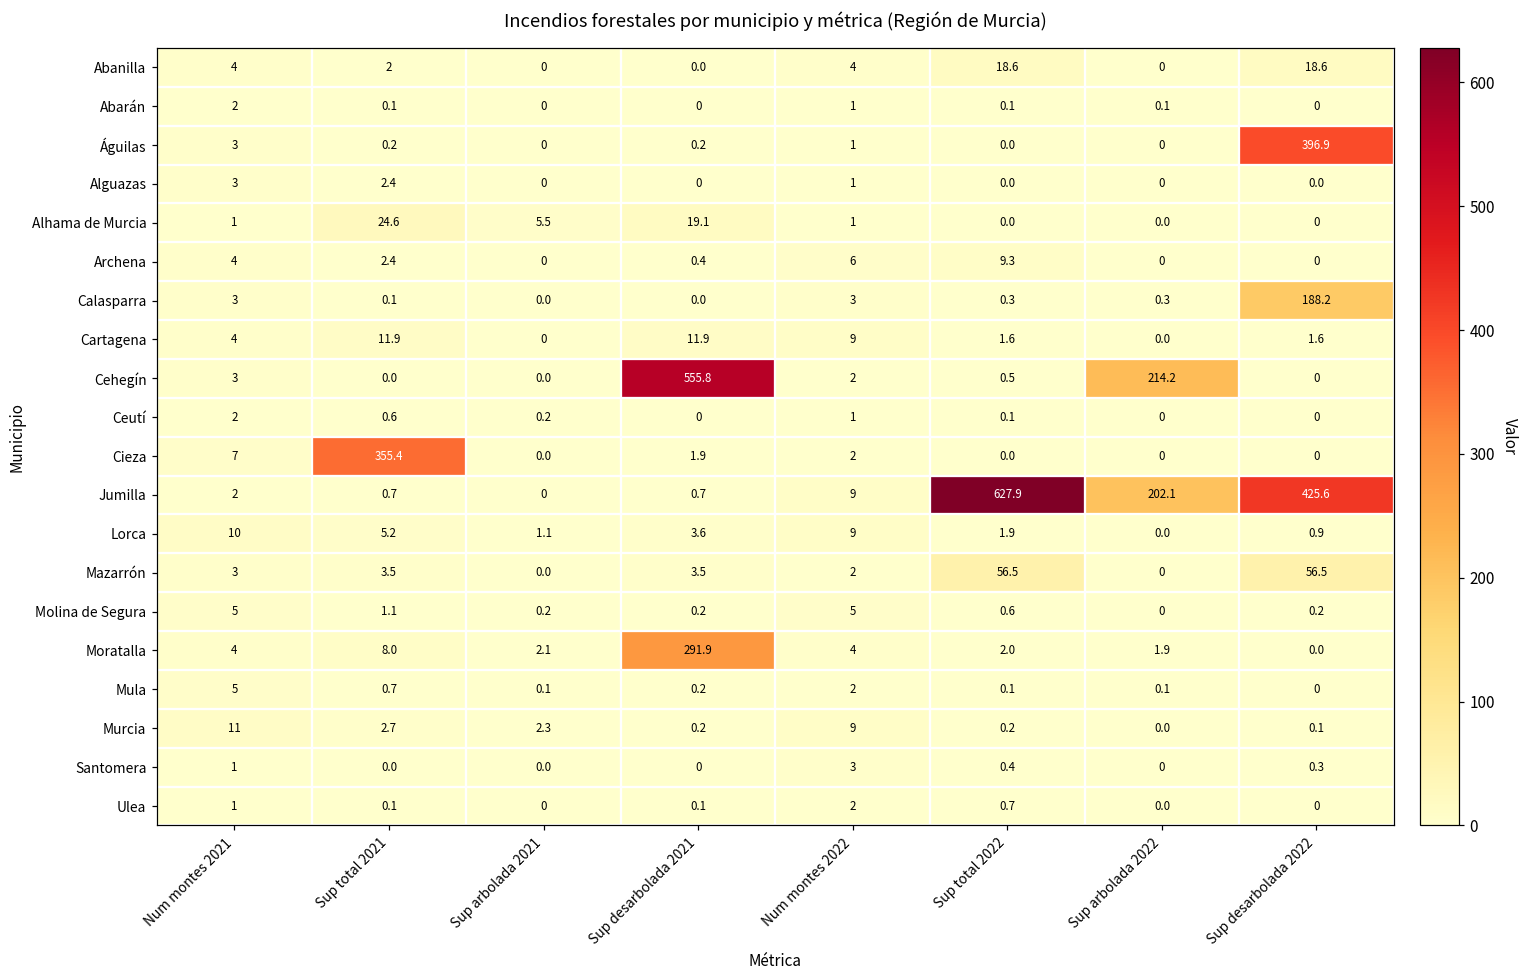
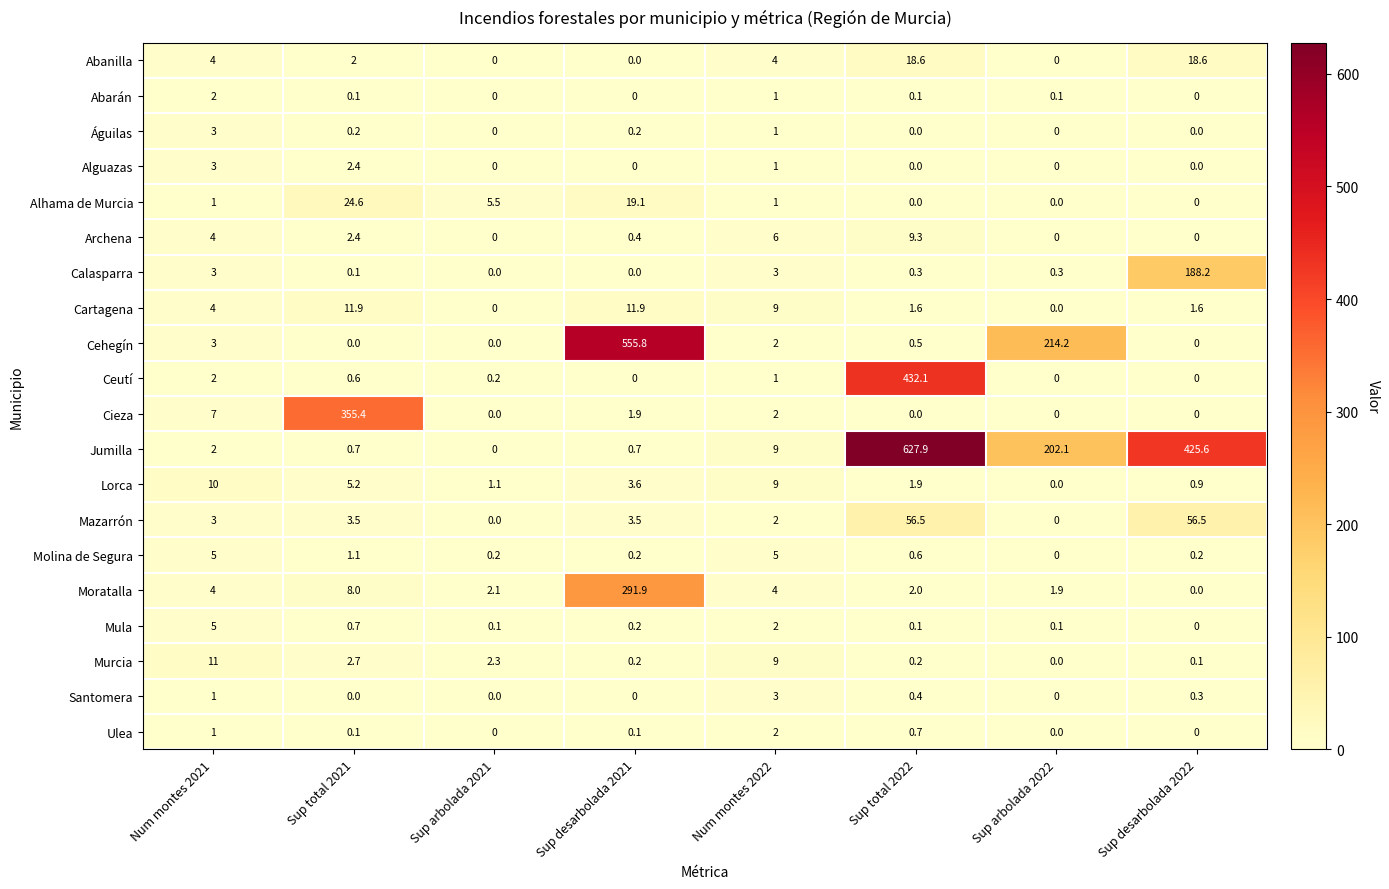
  {
    "Abanilla": {
      "Num montes 2021": 4,
      "Sup total 2021": 2,
      "Sup arbolada 2021": 0,
      "Sup desarbolada 2021": 0.0,
      "Num montes 2022": 4,
      "Sup total 2022": 18.6,
      "Sup arbolada 2022": 0,
      "Sup desarbolada 2022": 18.6
    },
    "Abarán": {
      "Num montes 2021": 2,
      "Sup total 2021": 0.1,
      "Sup arbolada 2021": 0,
      "Sup desarbolada 2021": 0,
      "Num montes 2022": 1,
      "Sup total 2022": 0.1,
      "Sup arbolada 2022": 0.1,
      "Sup desarbolada 2022": 0
    },
    "Águilas": {
      "Num montes 2021": 3,
      "Sup total 2021": 0.2,
      "Sup arbolada 2021": 0,
      "Sup desarbolada 2021": 0.2,
      "Num montes 2022": 1,
      "Sup total 2022": 0.0,
      "Sup arbolada 2022": 0,
-     "Sup desarbolada 2022": 396.9
+     "Sup desarbolada 2022": 0.0
    },
    "Alguazas": {
      "Num montes 2021": 3,
      "Sup total 2021": 2.4,
      "Sup arbolada 2021": 0,
      "Sup desarbolada 2021": 0,
      "Num montes 2022": 1,
      "Sup total 2022": 0.0,
      "Sup arbolada 2022": 0,
      "Sup desarbolada 2022": 0.0
    },
    "Alhama de Murcia": {
      "Num montes 2021": 1,
      "Sup total 2021": 24.6,
      "Sup arbolada 2021": 5.5,
      "Sup desarbolada 2021": 19.1,
      "Num montes 2022": 1,
      "Sup total 2022": 0.0,
      "Sup arbolada 2022": 0.0,
      "Sup desarbolada 2022": 0
    },
    "Archena": {
      "Num montes 2021": 4,
      "Sup total 2021": 2.4,
      "Sup arbolada 2021": 0,
      "Sup desarbolada 2021": 0.4,
      "Num montes 2022": 6,
      "Sup total 2022": 9.3,
      "Sup arbolada 2022": 0,
      "Sup desarbolada 2022": 0
    },
    "Calasparra": {
      "Num montes 2021": 3,
      "Sup total 2021": 0.1,
      "Sup arbolada 2021": 0.0,
      "Sup desarbolada 2021": 0.0,
      "Num montes 2022": 3,
      "Sup total 2022": 0.3,
      "Sup arbolada 2022": 0.3,
      "Sup desarbolada 2022": 188.2
    },
    "Cartagena": {
      "Num montes 2021": 4,
      "Sup total 2021": 11.9,
      "Sup arbolada 2021": 0,
      "Sup desarbolada 2021": 11.9,
      "Num montes 2022": 9,
      "Sup total 2022": 1.6,
      "Sup arbolada 2022": 0.0,
      "Sup desarbolada 2022": 1.6
    },
    "Cehegín": {
      "Num montes 2021": 3,
      "Sup total 2021": 0.0,
      "Sup arbolada 2021": 0.0,
      "Sup desarbolada 2021": 555.8,
      "Num montes 2022": 2,
      "Sup total 2022": 0.5,
      "Sup arbolada 2022": 214.2,
      "Sup desarbolada 2022": 0
    },
    "Ceutí": {
      "Num montes 2021": 2,
      "Sup total 2021": 0.6,
      "Sup arbolada 2021": 0.2,
      "Sup desarbolada 2021": 0,
      "Num montes 2022": 1,
-     "Sup total 2022": 0.1,
+     "Sup total 2022": 432.1,
      "Sup arbolada 2022": 0,
      "Sup desarbolada 2022": 0
    },
    "Cieza": {
      "Num montes 2021": 7,
      "Sup total 2021": 355.4,
      "Sup arbolada 2021": 0.0,
      "Sup desarbolada 2021": 1.9,
      "Num montes 2022": 2,
      "Sup total 2022": 0.0,
      "Sup arbolada 2022": 0,
      "Sup desarbolada 2022": 0
    },
    "Jumilla": {
      "Num montes 2021": 2,
      "Sup total 2021": 0.7,
      "Sup arbolada 2021": 0,
      "Sup desarbolada 2021": 0.7,
      "Num montes 2022": 9,
      "Sup total 2022": 627.9,
      "Sup arbolada 2022": 202.1,
      "Sup desarbolada 2022": 425.6
    },
    "Lorca": {
      "Num montes 2021": 10,
      "Sup total 2021": 5.2,
      "Sup arbolada 2021": 1.1,
      "Sup desarbolada 2021": 3.6,
      "Num montes 2022": 9,
      "Sup total 2022": 1.9,
      "Sup arbolada 2022": 0.0,
      "Sup desarbolada 2022": 0.9
    },
    "Mazarrón": {
      "Num montes 2021": 3,
      "Sup total 2021": 3.5,
      "Sup arbolada 2021": 0.0,
      "Sup desarbolada 2021": 3.5,
      "Num montes 2022": 2,
      "Sup total 2022": 56.5,
      "Sup arbolada 2022": 0,
      "Sup desarbolada 2022": 56.5
    },
    "Molina de Segura": {
      "Num montes 2021": 5,
      "Sup total 2021": 1.1,
      "Sup arbolada 2021": 0.2,
      "Sup desarbolada 2021": 0.2,
      "Num montes 2022": 5,
      "Sup total 2022": 0.6,
      "Sup arbolada 2022": 0,
      "Sup desarbolada 2022": 0.2
    },
    "Moratalla": {
      "Num montes 2021": 4,
      "Sup total 2021": 8.0,
      "Sup arbolada 2021": 2.1,
      "Sup desarbolada 2021": 291.9,
      "Num montes 2022": 4,
      "Sup total 2022": 2.0,
      "Sup arbolada 2022": 1.9,
      "Sup desarbolada 2022": 0.0
    },
    "Mula": {
      "Num montes 2021": 5,
      "Sup total 2021": 0.7,
      "Sup arbolada 2021": 0.1,
      "Sup desarbolada 2021": 0.2,
      "Num montes 2022": 2,
      "Sup total 2022": 0.1,
      "Sup arbolada 2022": 0.1,
      "Sup desarbolada 2022": 0
    },
    "Murcia": {
      "Num montes 2021": 11,
      "Sup total 2021": 2.7,
      "Sup arbolada 2021": 2.3,
      "Sup desarbolada 2021": 0.2,
      "Num montes 2022": 9,
      "Sup total 2022": 0.2,
      "Sup arbolada 2022": 0.0,
      "Sup desarbolada 2022": 0.1
    },
    "Santomera": {
      "Num montes 2021": 1,
      "Sup total 2021": 0.0,
      "Sup arbolada 2021": 0.0,
      "Sup desarbolada 2021": 0,
      "Num montes 2022": 3,
      "Sup total 2022": 0.4,
      "Sup arbolada 2022": 0,
      "Sup desarbolada 2022": 0.3
    },
    "Ulea": {
      "Num montes 2021": 1,
      "Sup total 2021": 0.1,
      "Sup arbolada 2021": 0,
      "Sup desarbolada 2021": 0.1,
      "Num montes 2022": 2,
      "Sup total 2022": 0.7,
      "Sup arbolada 2022": 0.0,
      "Sup desarbolada 2022": 0
    }
  }
